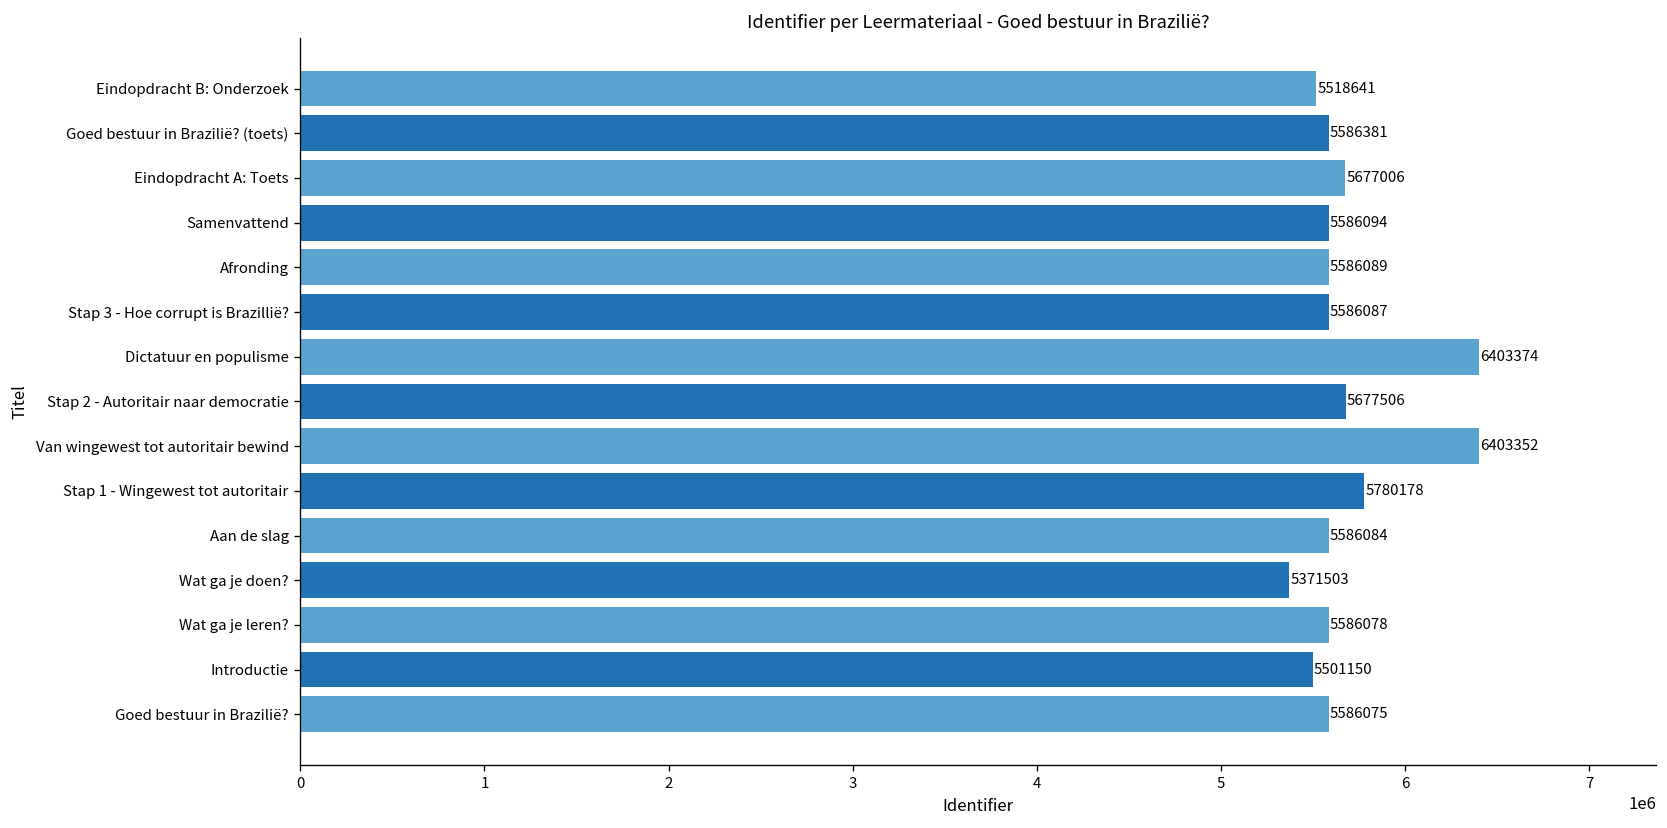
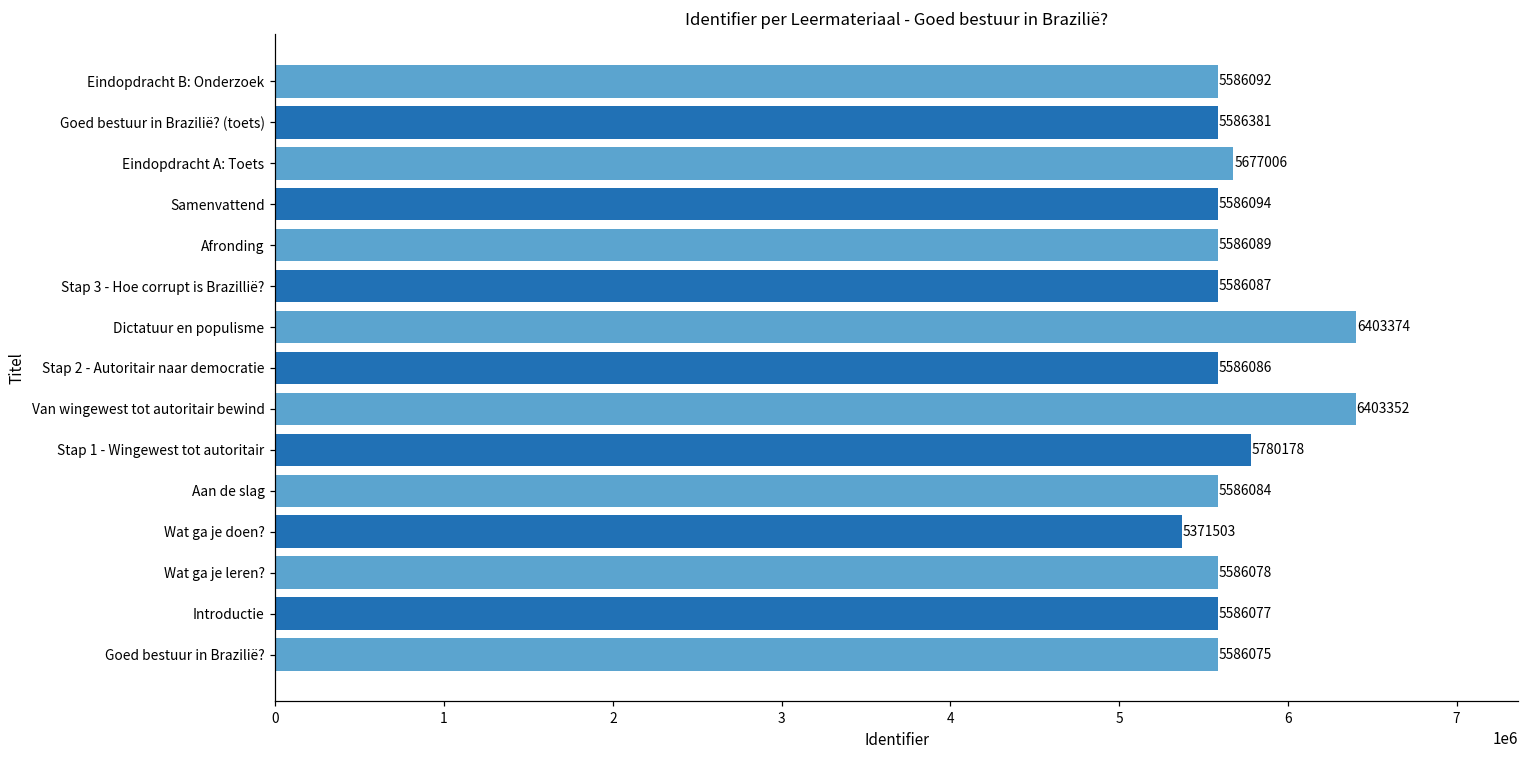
  {
-   "Eindopdracht B: Onderzoek": 5518641,
+   "Eindopdracht B: Onderzoek": 5586092,
    "Goed bestuur in Brazilië? (toets)": 5586381,
    "Eindopdracht A: Toets": 5677006,
    "Samenvattend": 5586094,
    "Afronding": 5586089,
    "Stap 3 - Hoe corrupt is Brazillië?": 5586087,
    "Dictatuur en populisme": 6403374,
-   "Stap 2 - Autoritair naar democratie": 5677506,
+   "Stap 2 - Autoritair naar democratie": 5586086,
    "Van wingewest tot autoritair bewind": 6403352,
    "Stap 1 - Wingewest tot autoritair": 5780178,
    "Aan de slag": 5586084,
    "Wat ga je doen?": 5371503,
    "Wat ga je leren?": 5586078,
-   "Introductie": 5501150,
+   "Introductie": 5586077,
    "Goed bestuur in Brazilië?": 5586075
  }
